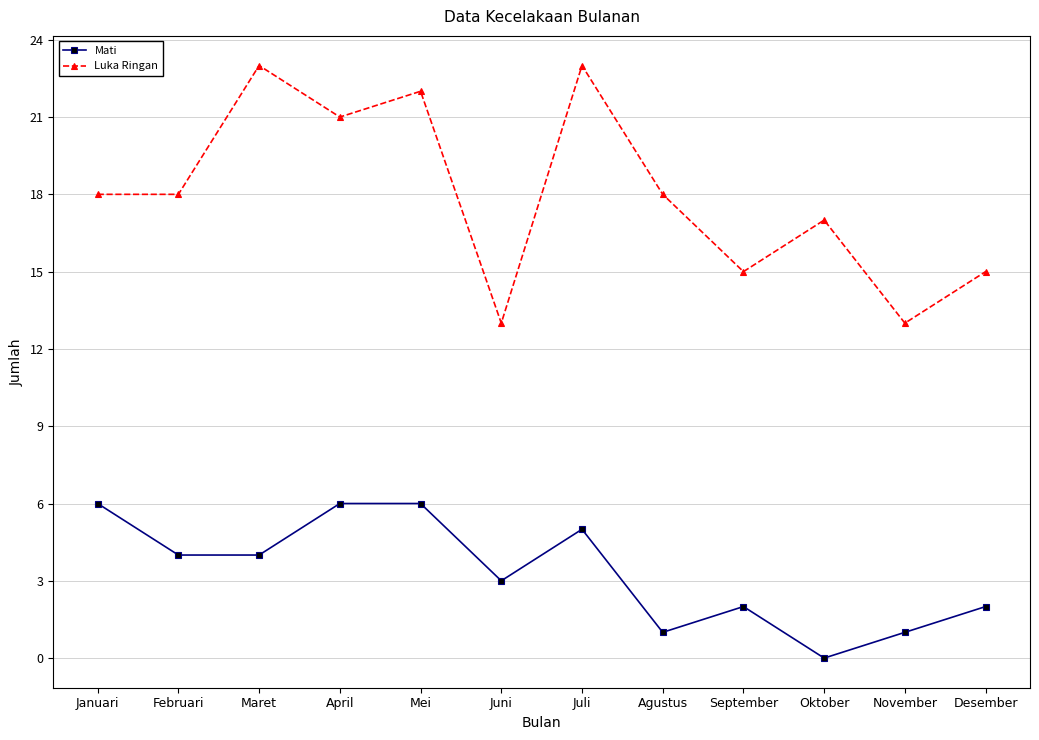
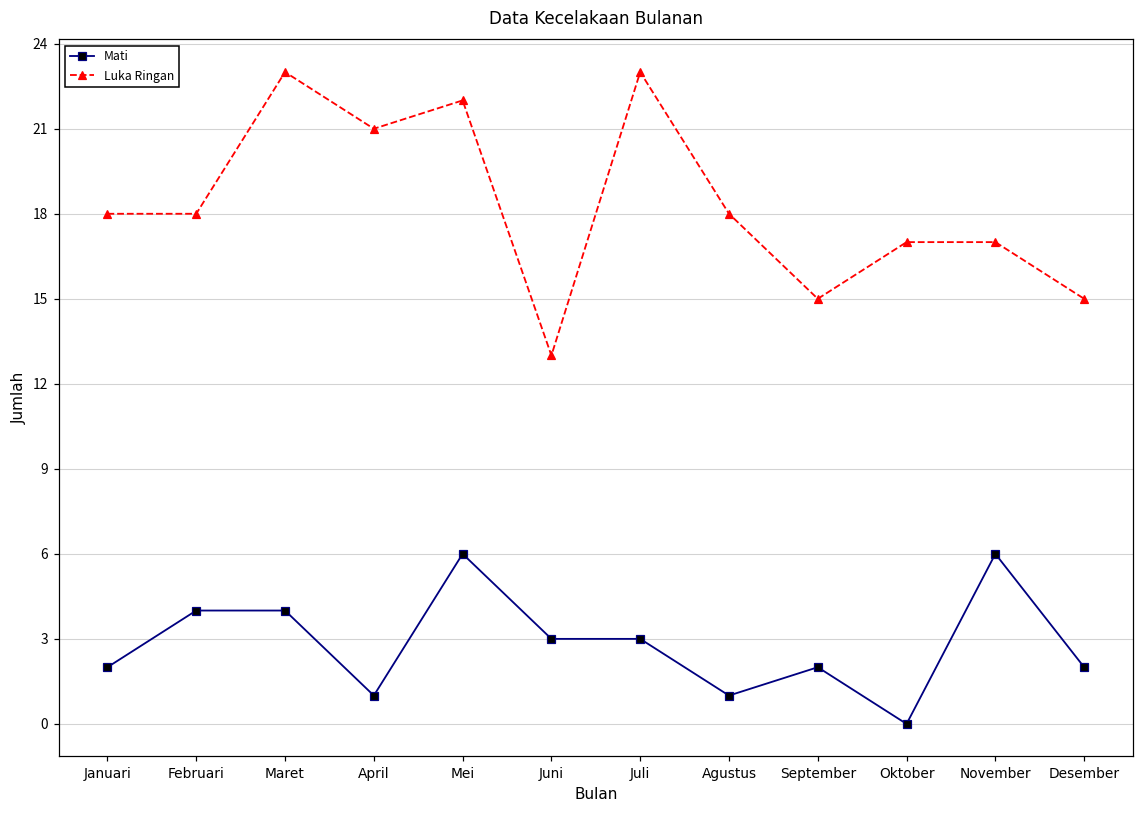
  {
    "Mati": {
-     "Januari": 6,
+     "Januari": 2,
      "Februari": 4,
      "Maret": 4,
-     "April": 6,
+     "April": 1,
      "Mei": 6,
      "Juni": 3,
-     "Juli": 5,
+     "Juli": 3,
      "Agustus": 1,
      "September": 2,
      "Oktober": 0,
-     "November": 1,
+     "November": 6,
      "Desember": 2
    },
    "Luka Ringan": {
      "Januari": 18,
      "Februari": 18,
      "Maret": 23,
      "April": 21,
      "Mei": 22,
      "Juni": 13,
      "Juli": 23,
      "Agustus": 18,
      "September": 15,
      "Oktober": 17,
-     "November": 13,
+     "November": 17,
      "Desember": 15
    }
  }
